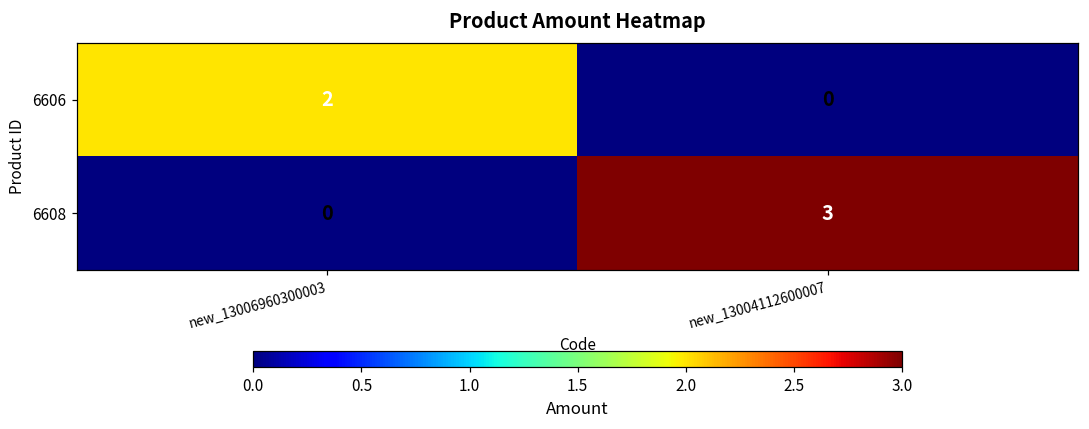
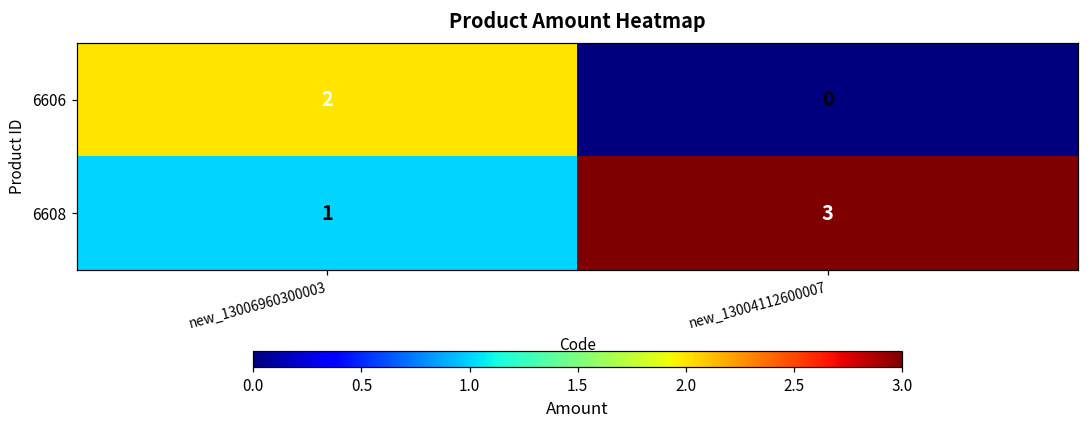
  {
    "6606": {
      "new_13006960300003": 2,
      "new_13004112600007": 0
    },
    "6608": {
-     "new_13006960300003": 0,
+     "new_13006960300003": 1,
      "new_13004112600007": 3
    }
  }
